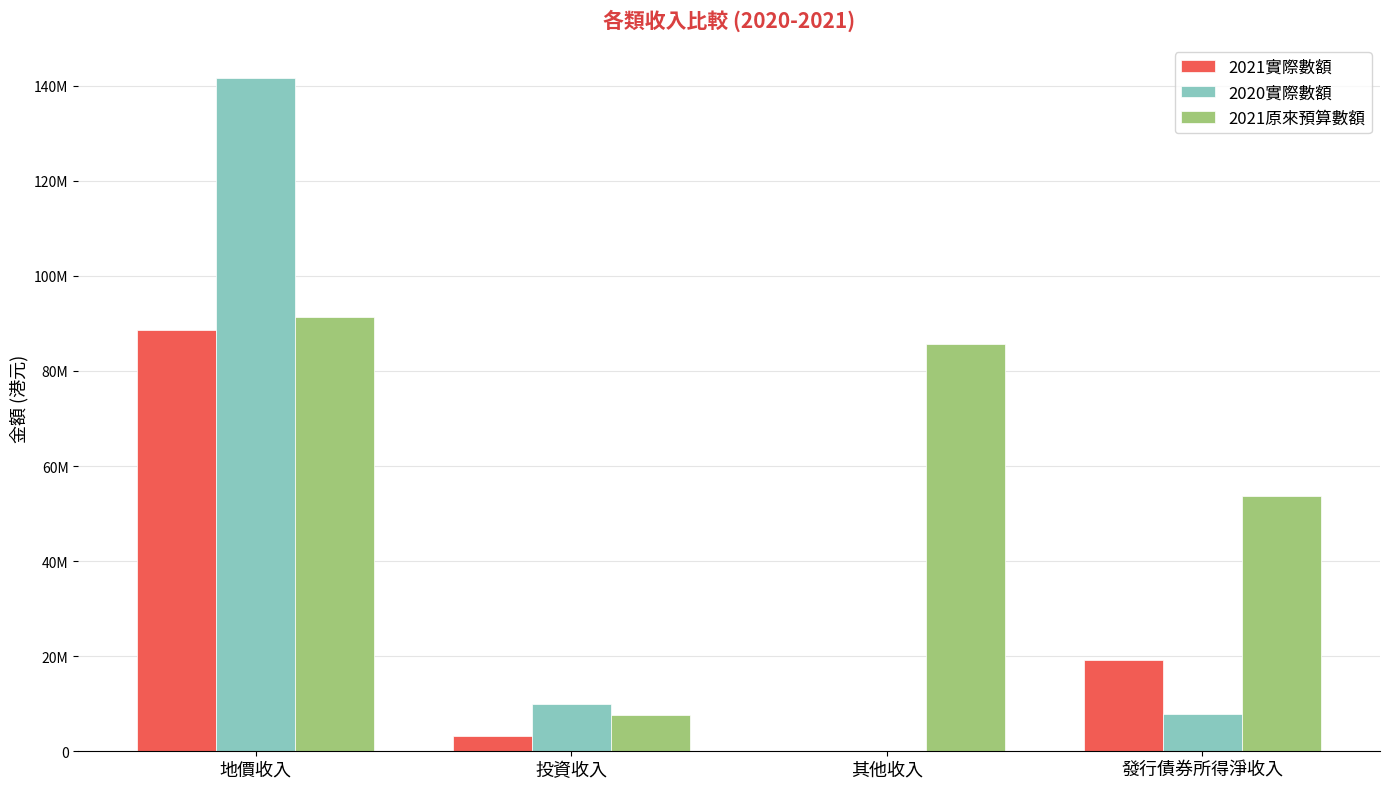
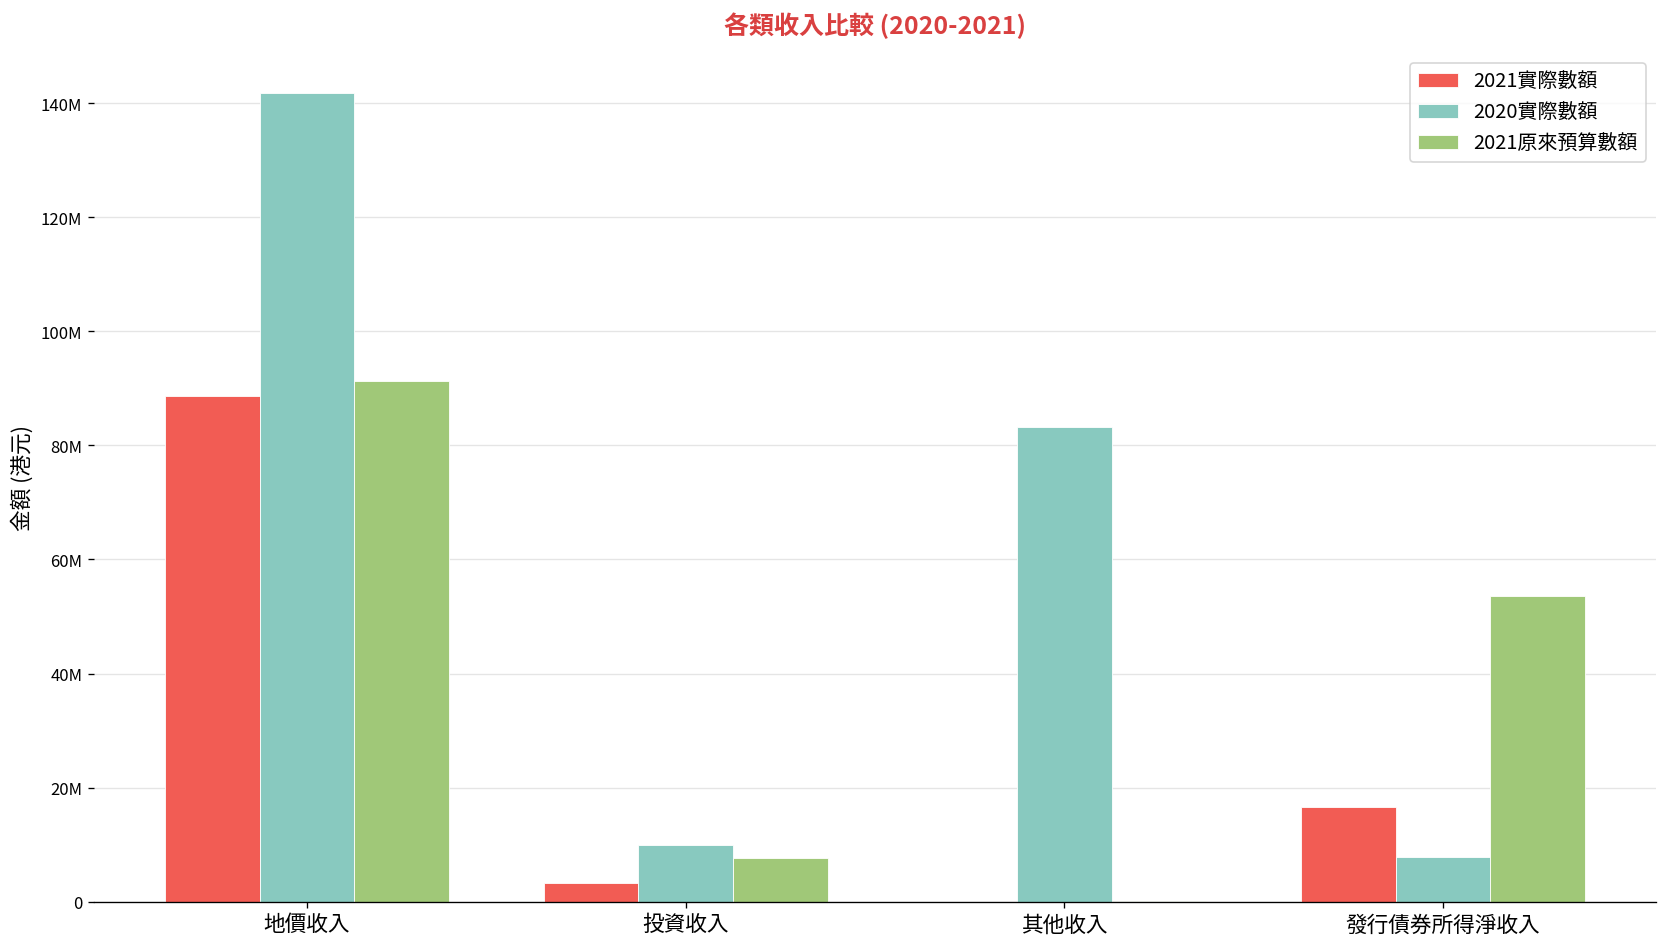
  {
    "2021實際數額": {
      "地價收入": 89000000,
      "投資收入": 3000000,
-     "發行債券所得淨收入": 19000000
+     "發行債券所得淨收入": 17000000
    },
    "2020實際數額": {
      "地價收入": 142000000,
      "投資收入": 10000000,
-     "其他收入": 0,
+     "其他收入": 83000000,
      "發行債券所得淨收入": 8000000
    },
    "2021原來預算數額": {
      "地價收入": 91000000,
      "投資收入": 8000000,
-     "其他收入": 86000000,
+     "其他收入": 0,
      "發行債券所得淨收入": 54000000
    }
  }
